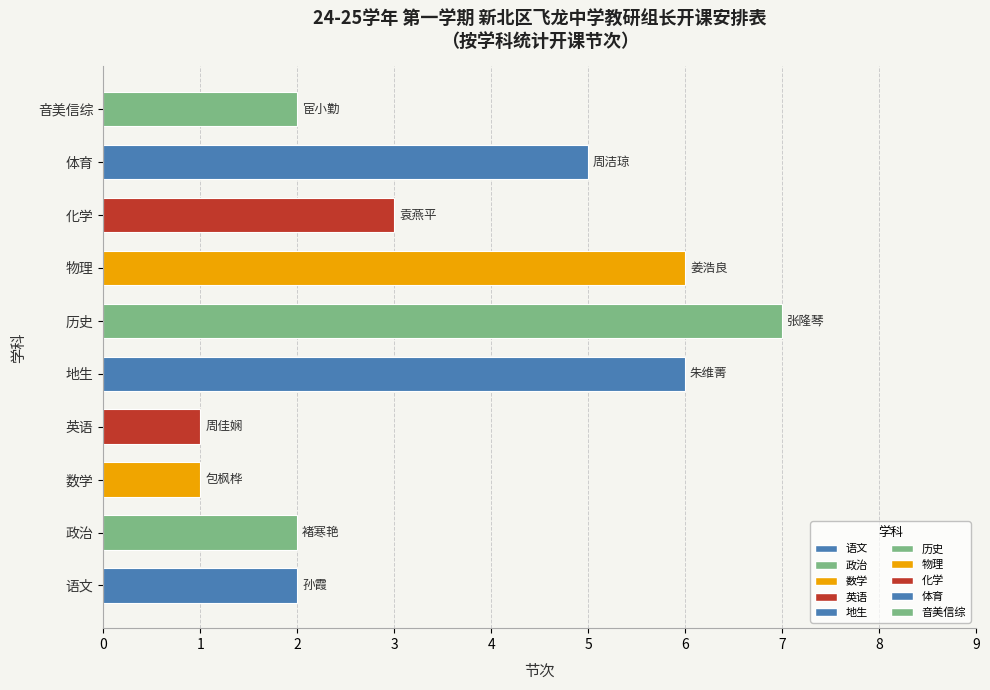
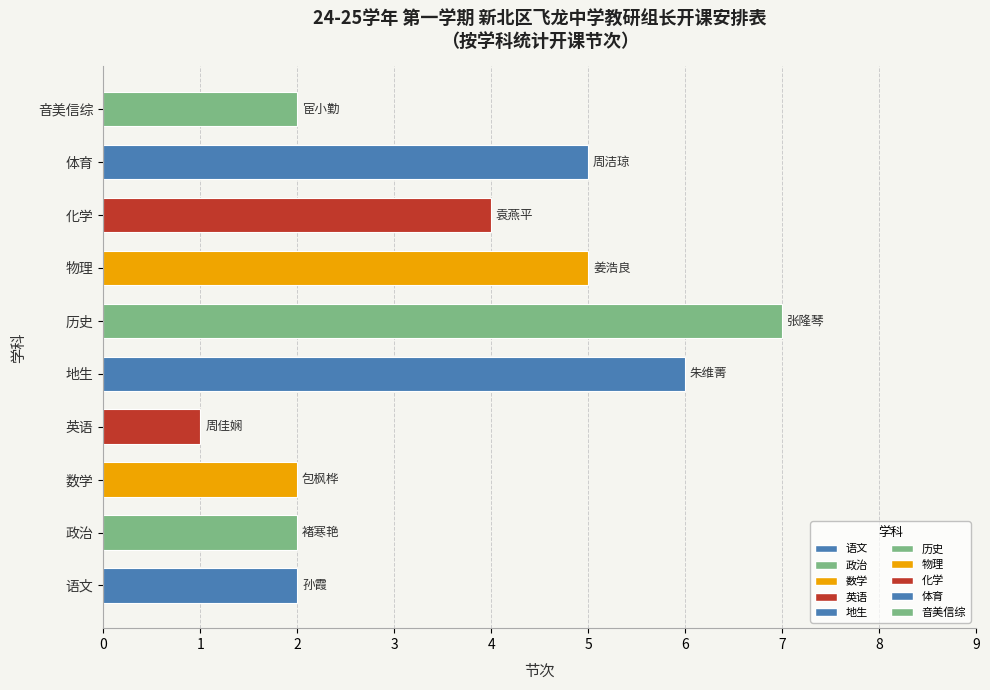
  {
    "音美信综": 2,
    "体育": 5,
-   "化学": 3,
-   "物理": 6,
+   "化学": 4,
+   "物理": 5,
    "历史": 7,
    "地生": 6,
    "英语": 1,
-   "数学": 1,
+   "数学": 2,
    "政治": 2,
    "语文": 2
  }
